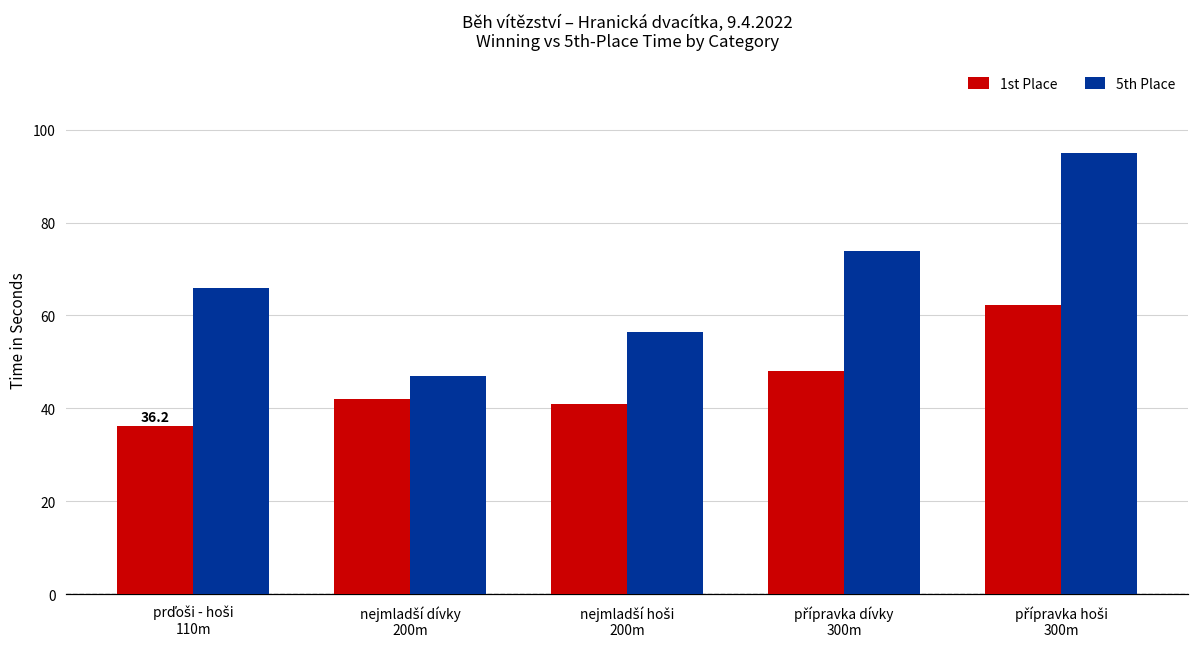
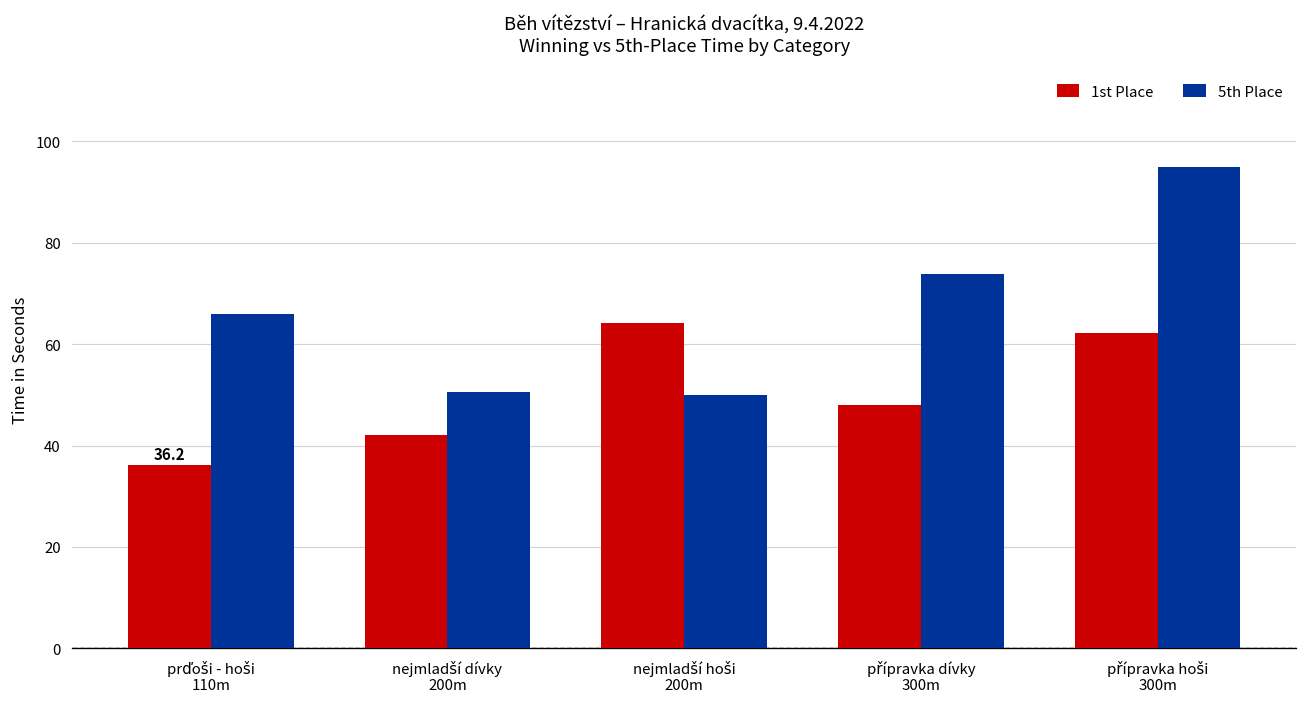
  {
    "1st Place": {
      "nejmladší dívky 200m": 42,
-     "nejmladší hoši 200m": 41,
+     "nejmladší hoši 200m": 64,
      "přípravka dívky 300m": 48,
      "přípravka hoši 300m": 62
    },
    "5th Place": {
      "prďoši - hoši 110m": 66,
-     "nejmladší dívky 200m": 47,
-     "nejmladší hoši 200m": 57,
+     "nejmladší dívky 200m": 51,
+     "nejmladší hoši 200m": 50,
      "přípravka dívky 300m": 74,
      "přípravka hoši 300m": 95
    }
  }
